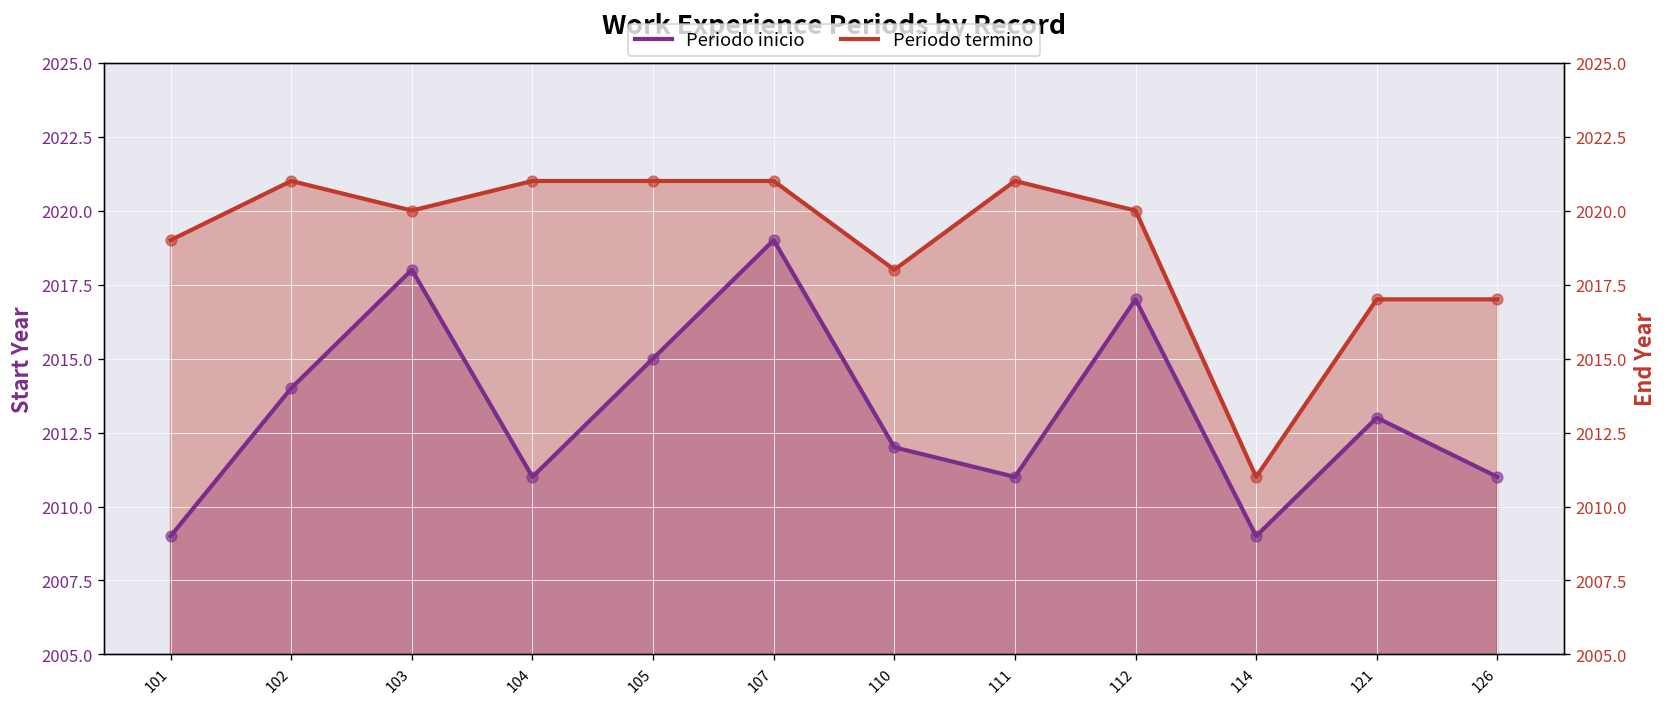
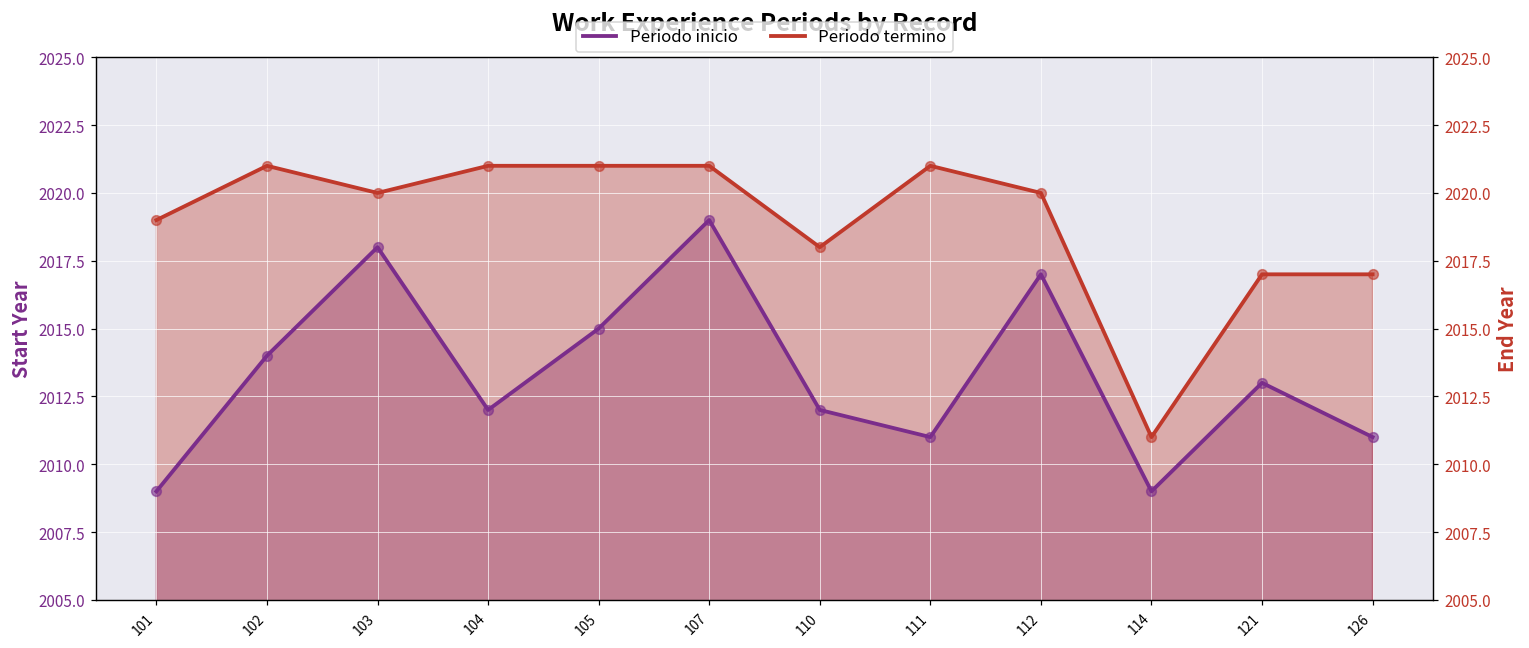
  {
    "Periodo inicio": {
      "101": 2009,
      "102": 2014,
      "103": 2018,
-     "104": 2011,
+     "104": 2012,
      "105": 2015,
      "107": 2019,
      "110": 2012,
      "111": 2011,
      "112": 2017,
      "114": 2009,
      "121": 2013,
      "126": 2011
    },
    "Periodo termino": {
      "101": 2019,
      "102": 2021,
      "103": 2020,
      "104": 2021,
      "105": 2021,
      "107": 2021,
      "110": 2018,
      "111": 2021,
      "112": 2020,
      "114": 2011,
      "121": 2017,
      "126": 2017
    }
  }
